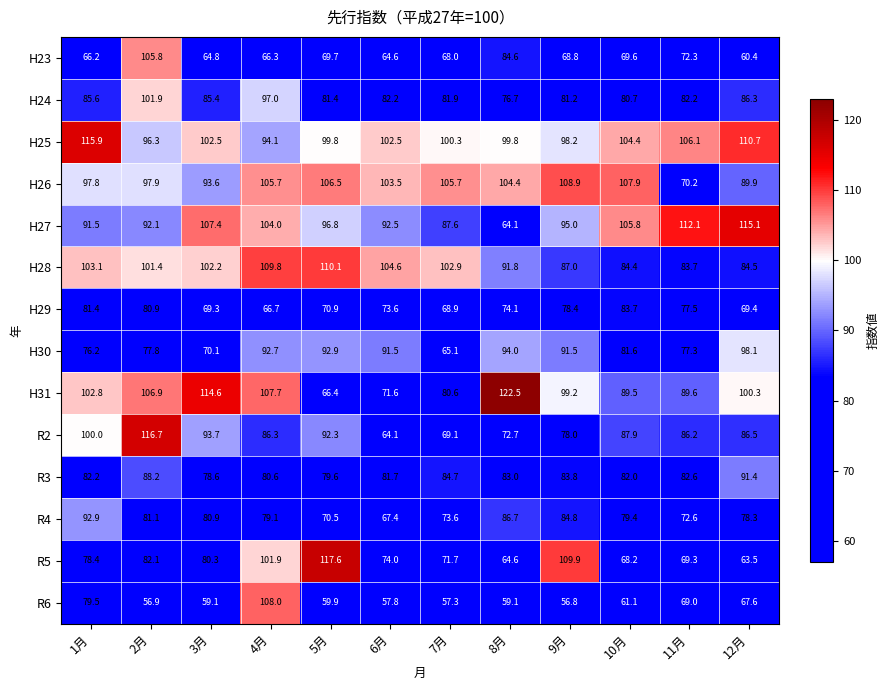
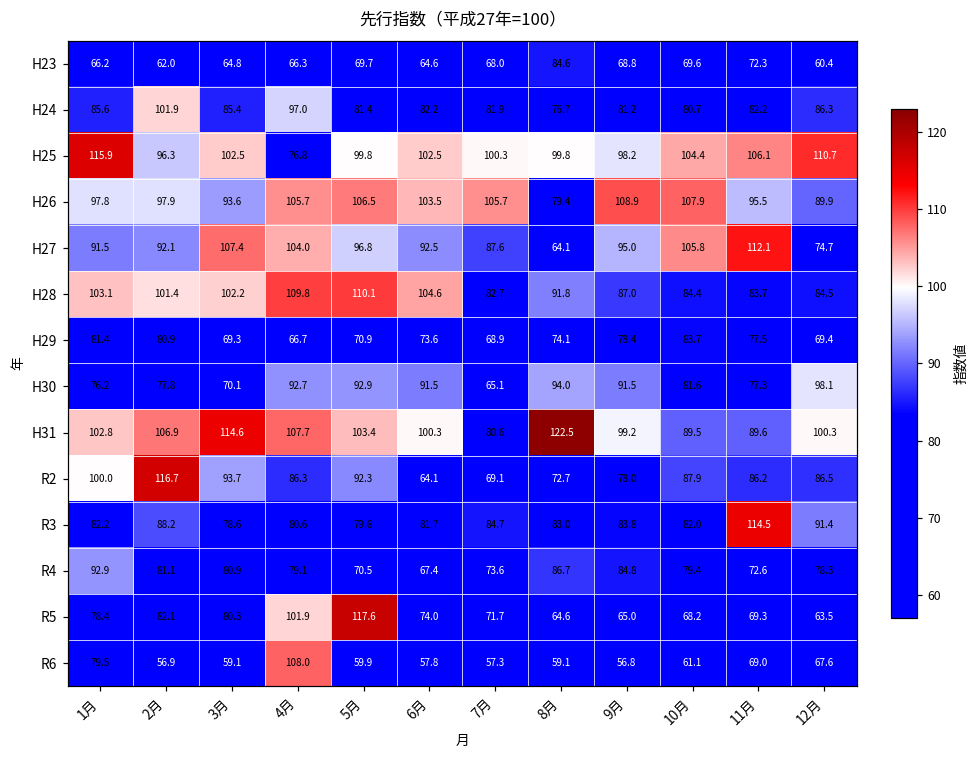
  {
    "H23": {
      "1月": 66.2,
-     "2月": 105.8,
+     "2月": 62.0,
      "3月": 64.8,
      "4月": 66.3,
      "5月": 69.7,
      "6月": 64.6,
      "7月": 68.0,
      "8月": 84.6,
      "9月": 68.8,
      "10月": 69.6,
      "11月": 72.3,
      "12月": 60.4
    },
    "H24": {
      "1月": 85.6,
      "2月": 101.9,
      "3月": 85.4,
      "4月": 97.0,
      "5月": 81.4,
      "6月": 82.2,
      "7月": 81.9,
      "8月": 76.7,
      "9月": 81.2,
      "10月": 80.7,
      "11月": 82.2,
      "12月": 86.3
    },
    "H25": {
      "1月": 115.9,
      "2月": 96.3,
      "3月": 102.5,
-     "4月": 94.1,
+     "4月": 76.8,
      "5月": 99.8,
      "6月": 102.5,
      "7月": 100.3,
      "8月": 99.8,
      "9月": 98.2,
      "10月": 104.4,
      "11月": 106.1,
      "12月": 110.7
    },
    "H26": {
      "1月": 97.8,
      "2月": 97.9,
      "3月": 93.6,
      "4月": 105.7,
      "5月": 106.5,
      "6月": 103.5,
      "7月": 105.7,
-     "8月": 104.4,
+     "8月": 79.4,
      "9月": 108.9,
      "10月": 107.9,
-     "11月": 70.2,
+     "11月": 95.5,
      "12月": 89.9
    },
    "H27": {
      "1月": 91.5,
      "2月": 92.1,
      "3月": 107.4,
      "4月": 104.0,
      "5月": 96.8,
      "6月": 92.5,
      "7月": 87.6,
      "8月": 64.1,
      "9月": 95.0,
      "10月": 105.8,
      "11月": 112.1,
-     "12月": 115.1
+     "12月": 74.7
    },
    "H28": {
      "1月": 103.1,
      "2月": 101.4,
      "3月": 102.2,
      "4月": 109.8,
      "5月": 110.1,
      "6月": 104.6,
-     "7月": 102.9,
+     "7月": 82.7,
      "8月": 91.8,
      "9月": 87.0,
      "10月": 84.4,
      "11月": 83.7,
      "12月": 84.5
    },
    "H29": {
      "1月": 81.4,
      "2月": 80.9,
      "3月": 69.3,
      "4月": 66.7,
      "5月": 70.9,
      "6月": 73.6,
      "7月": 68.9,
      "8月": 74.1,
      "9月": 78.4,
      "10月": 83.7,
      "11月": 77.5,
      "12月": 69.4
    },
    "H30": {
      "1月": 76.2,
      "2月": 77.8,
      "3月": 70.1,
      "4月": 92.7,
      "5月": 92.9,
      "6月": 91.5,
      "7月": 65.1,
      "8月": 94.0,
      "9月": 91.5,
      "10月": 81.6,
      "11月": 77.3,
      "12月": 98.1
    },
    "H31": {
      "1月": 102.8,
      "2月": 106.9,
      "3月": 114.6,
      "4月": 107.7,
-     "5月": 66.4,
-     "6月": 71.6,
+     "5月": 103.4,
+     "6月": 100.3,
      "7月": 80.6,
      "8月": 122.5,
      "9月": 99.2,
      "10月": 89.5,
      "11月": 89.6,
      "12月": 100.3
    },
    "R2": {
      "1月": 100.0,
      "2月": 116.7,
      "3月": 93.7,
      "4月": 86.3,
      "5月": 92.3,
      "6月": 64.1,
      "7月": 69.1,
      "8月": 72.7,
      "9月": 78.0,
      "10月": 87.9,
      "11月": 86.2,
      "12月": 86.5
    },
    "R3": {
      "1月": 82.2,
      "2月": 88.2,
      "3月": 78.6,
      "4月": 80.6,
      "5月": 79.6,
      "6月": 81.7,
      "7月": 84.7,
      "8月": 83.0,
      "9月": 83.8,
      "10月": 82.0,
-     "11月": 82.6,
+     "11月": 114.5,
      "12月": 91.4
    },
    "R4": {
      "1月": 92.9,
      "2月": 81.1,
      "3月": 80.9,
      "4月": 79.1,
      "5月": 70.5,
      "6月": 67.4,
      "7月": 73.6,
      "8月": 86.7,
      "9月": 84.8,
      "10月": 79.4,
      "11月": 72.6,
      "12月": 78.3
    },
    "R5": {
      "1月": 78.4,
      "2月": 82.1,
      "3月": 80.3,
      "4月": 101.9,
      "5月": 117.6,
      "6月": 74.0,
      "7月": 71.7,
      "8月": 64.6,
-     "9月": 109.9,
+     "9月": 65.0,
      "10月": 68.2,
      "11月": 69.3,
      "12月": 63.5
    },
    "R6": {
      "1月": 79.5,
      "2月": 56.9,
      "3月": 59.1,
      "4月": 108.0,
      "5月": 59.9,
      "6月": 57.8,
      "7月": 57.3,
      "8月": 59.1,
      "9月": 56.8,
      "10月": 61.1,
      "11月": 69.0,
      "12月": 67.6
    }
  }
